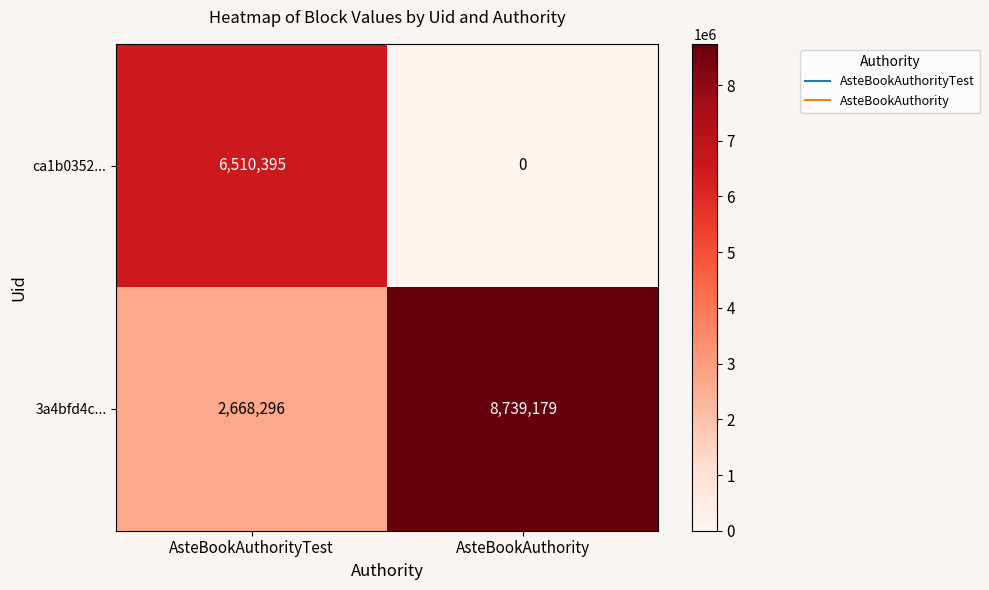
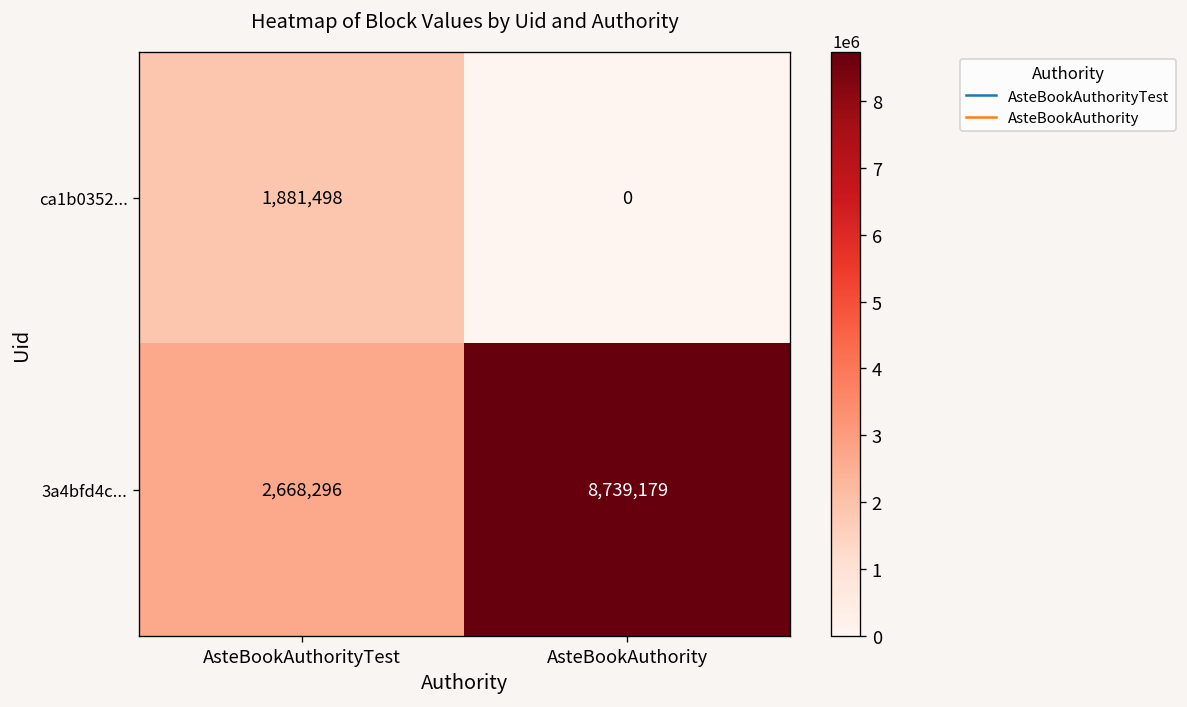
  {
    "ca1b0352...": {
-     "AsteBookAuthorityTest": "6,510,395",
+     "AsteBookAuthorityTest": "1,881,498",
      "AsteBookAuthority": "0"
    },
    "3a4bfd4c...": {
      "AsteBookAuthorityTest": "2,668,296",
      "AsteBookAuthority": "8,739,179"
    }
  }
